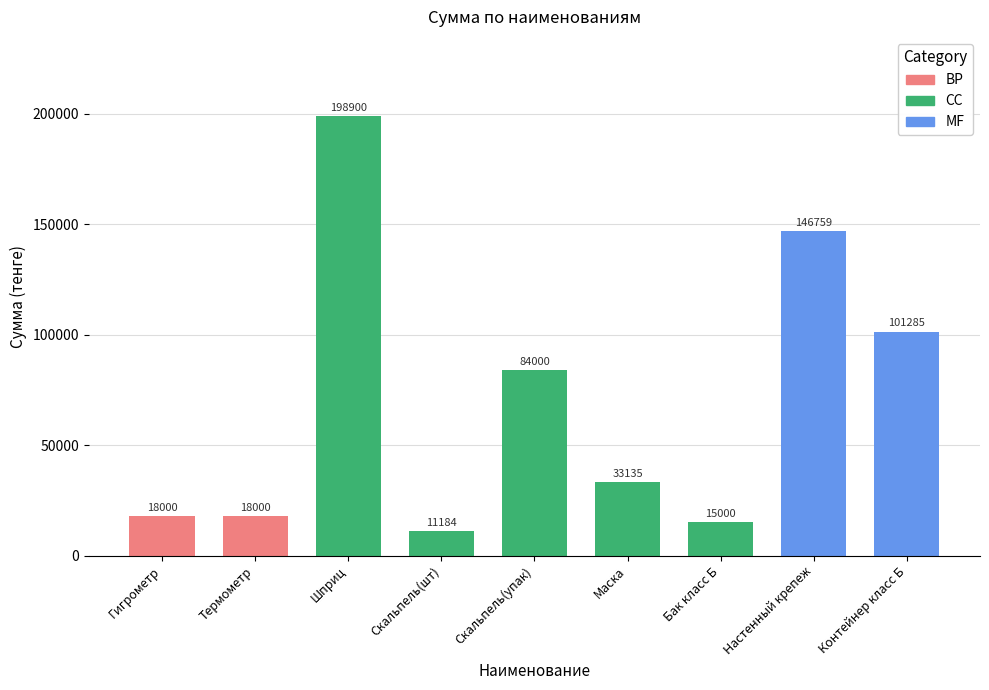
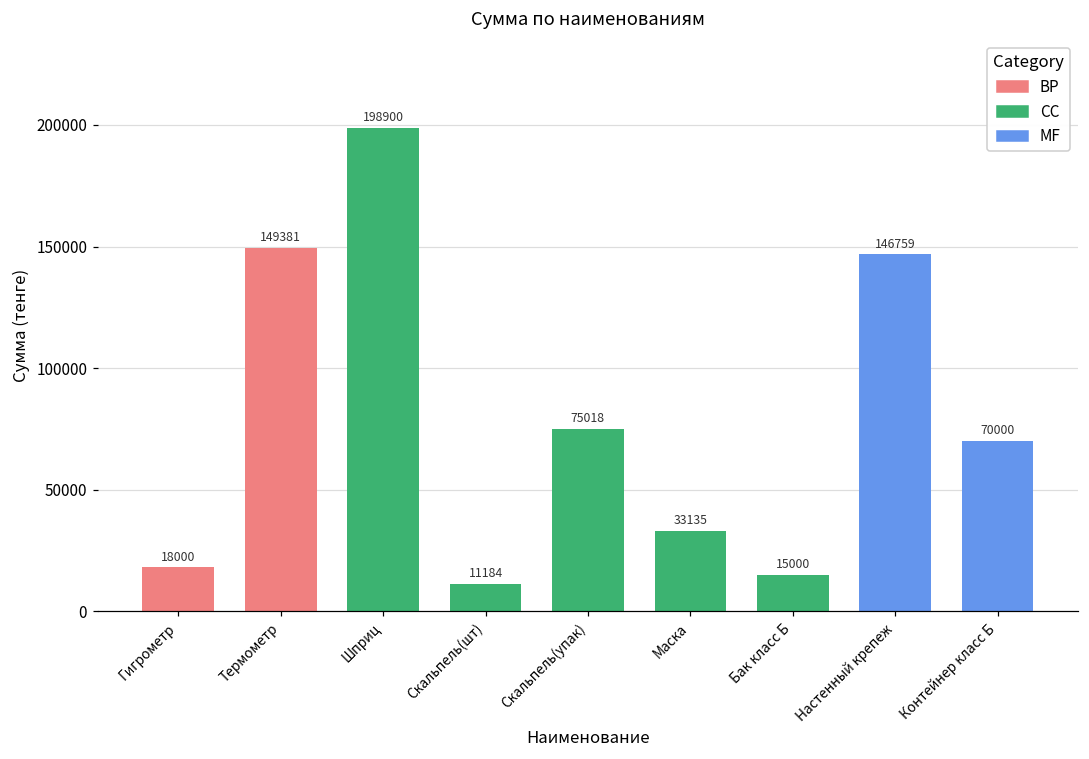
  {
    "Гигрометр": 18000,
-   "Термометр": 18000,
+   "Термометр": 149381,
    "Шприц": 198900,
    "Скальпель(шт)": 11184,
-   "Скальпель(упак)": 84000,
+   "Скальпель(упак)": 75018,
    "Маска": 33135,
    "Бак класс Б": 15000,
    "Настенный крепеж": 146759,
-   "Контейнер класс Б": 101285
+   "Контейнер класс Б": 70000
  }
